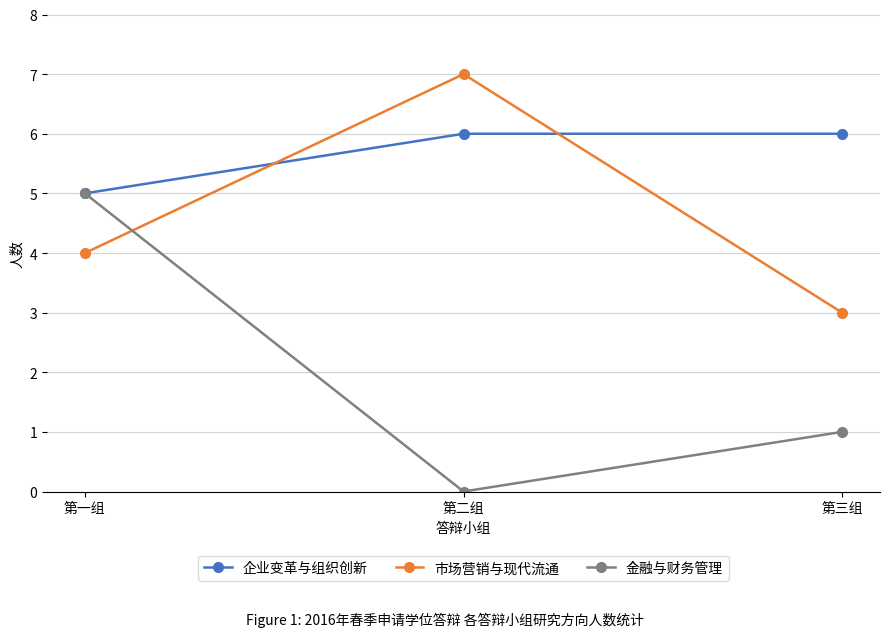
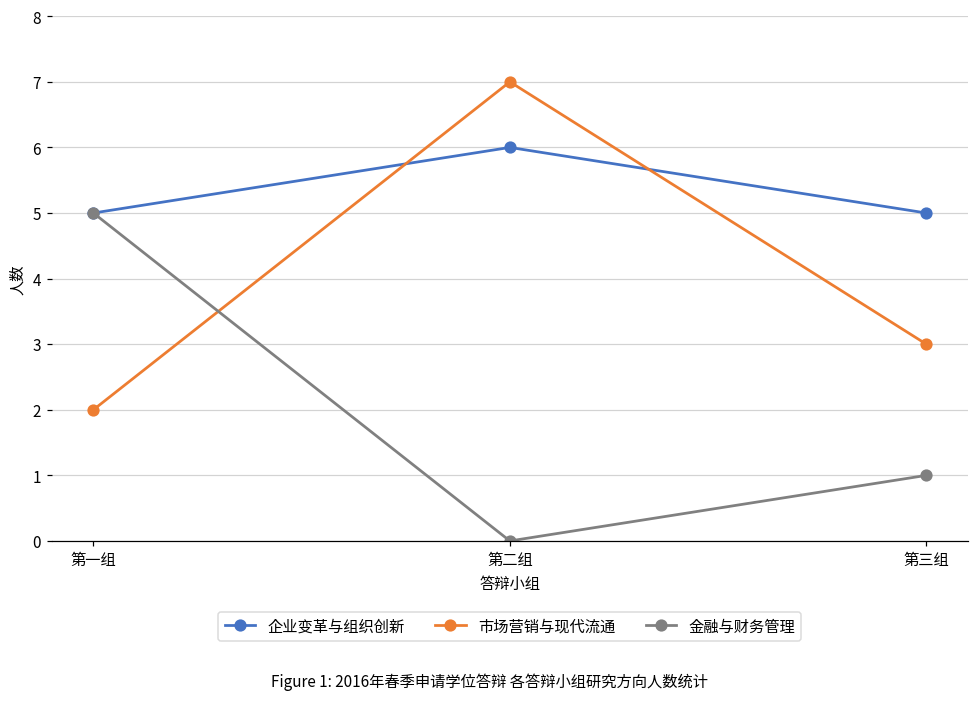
  {
    "企业变革与组织创新": {
      "第二组": 6,
-     "第三组": 6
+     "第三组": 5
    },
    "市场营销与现代流通": {
-     "第一组": 4,
+     "第一组": 2,
      "第二组": 7,
      "第三组": 3
    },
    "金融与财务管理": {
      "第二组": 0,
      "第三组": 1
    }
  }
